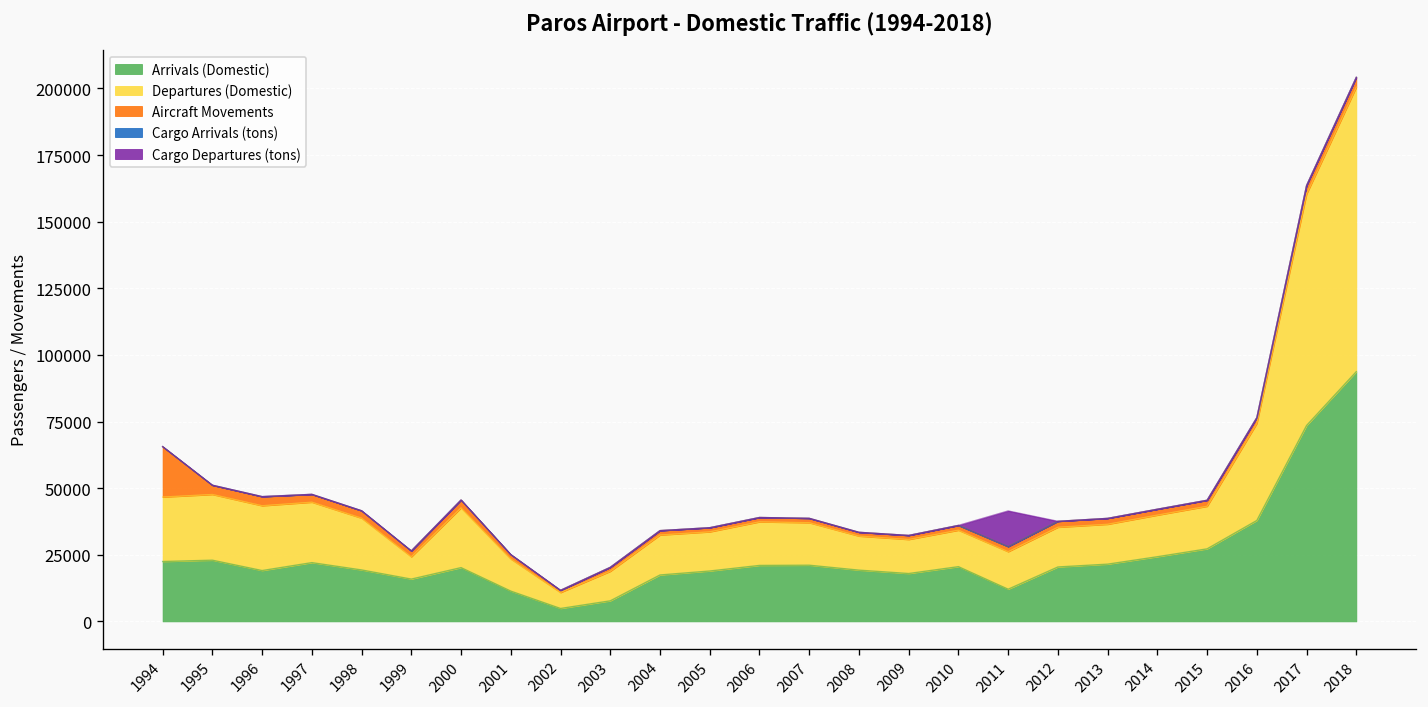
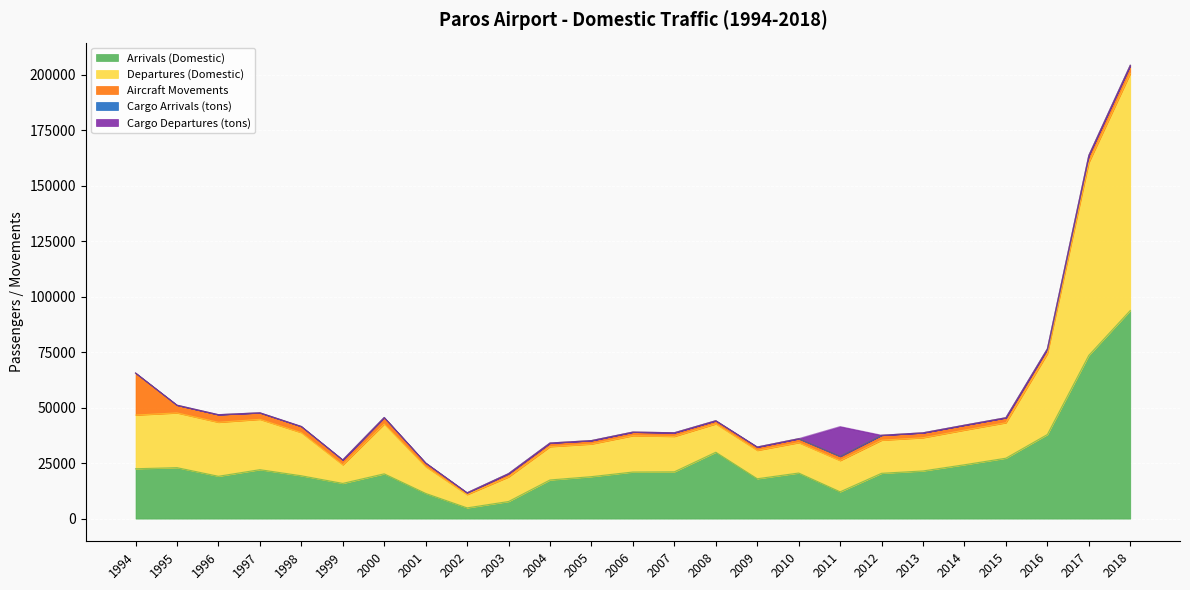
  {
    "Arrivals (Domestic)": {
      "1994": 22000,
      "1995": 23000,
      "1996": 19000,
      "1997": 22000,
      "1998": 19000,
      "1999": 16000,
      "2000": 20000,
      "2001": 11000,
      "2002": 5000,
      "2003": 8000,
      "2004": 17000,
      "2005": 19000,
      "2006": 21000,
      "2007": 21000,
-     "2008": 19000,
+     "2008": 30000,
      "2009": 18000,
      "2010": 21000,
      "2011": 12000,
      "2012": 20000,
      "2013": 21000,
      "2014": 24000,
      "2015": 27000,
      "2016": 38000,
      "2017": 74000,
      "2018": 94000
    },
    "Departures (Domestic)": {
      "1994": 24000,
      "1995": 25000,
      "1996": 24000,
      "1997": 23000,
      "1998": 19000,
      "1999": 8000,
      "2000": 22000,
      "2001": 12000,
      "2003": 11000,
      "2004": 15000,
      "2005": 15000,
      "2006": 16000,
      "2007": 16000,
      "2008": 13000,
      "2009": 13000,
      "2010": 14000,
      "2011": 14000,
      "2012": 15000,
      "2013": 15000,
      "2014": 16000,
      "2015": 16000,
      "2016": 36000,
      "2017": 87000,
      "2018": 107000
    },
    "Cargo Departures (tons)": {
      "2011": 13000
    }
  }
